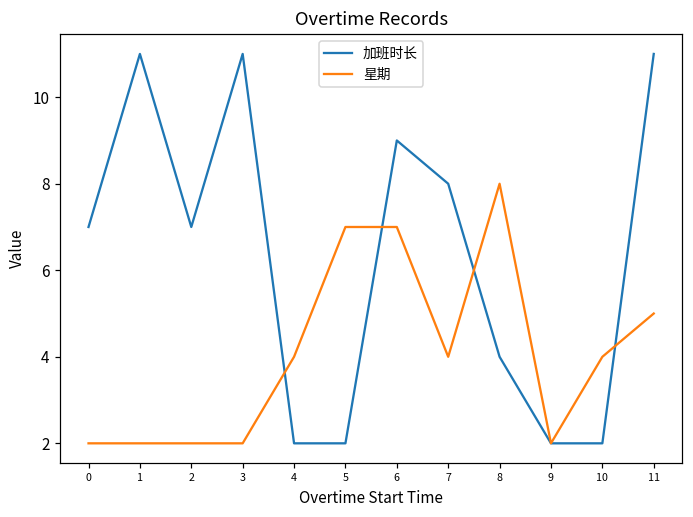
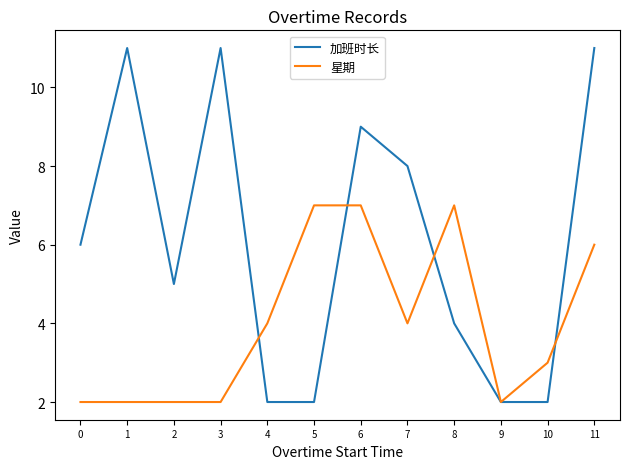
  {
    "加班时长": {
-     "0": 7,
+     "0": 6,
      "1": 11,
-     "2": 7,
+     "2": 5,
      "3": 11,
      "4": 2,
      "5": 2,
      "6": 9,
      "7": 8,
      "8": 4,
      "10": 2,
      "11": 11
    },
    "星期": {
      "0": 2,
      "1": 2,
      "2": 2,
      "3": 2,
      "4": 4,
      "5": 7,
      "6": 7,
      "7": 4,
-     "8": 8,
-     "10": 4,
-     "11": 5
+     "8": 7,
+     "10": 3,
+     "11": 6
    }
  }
